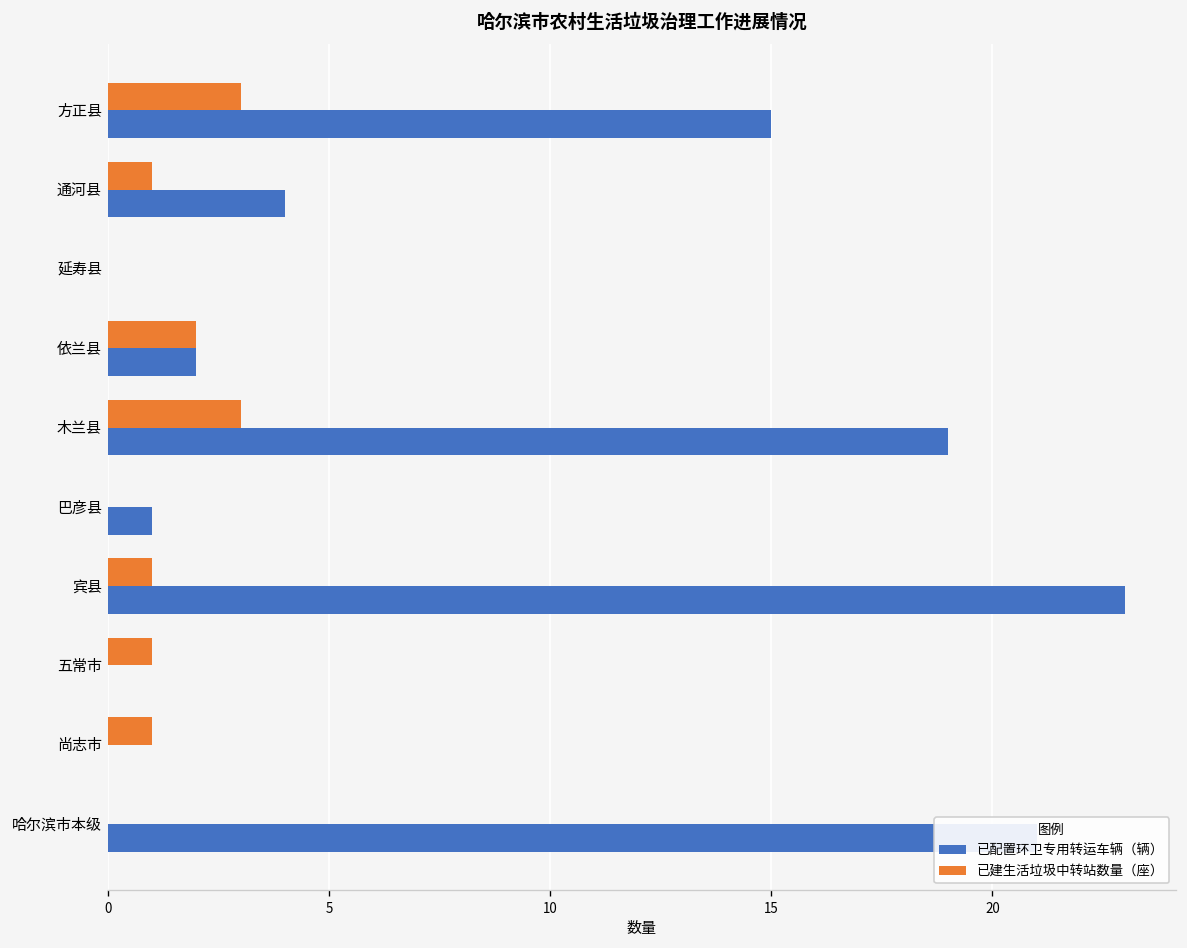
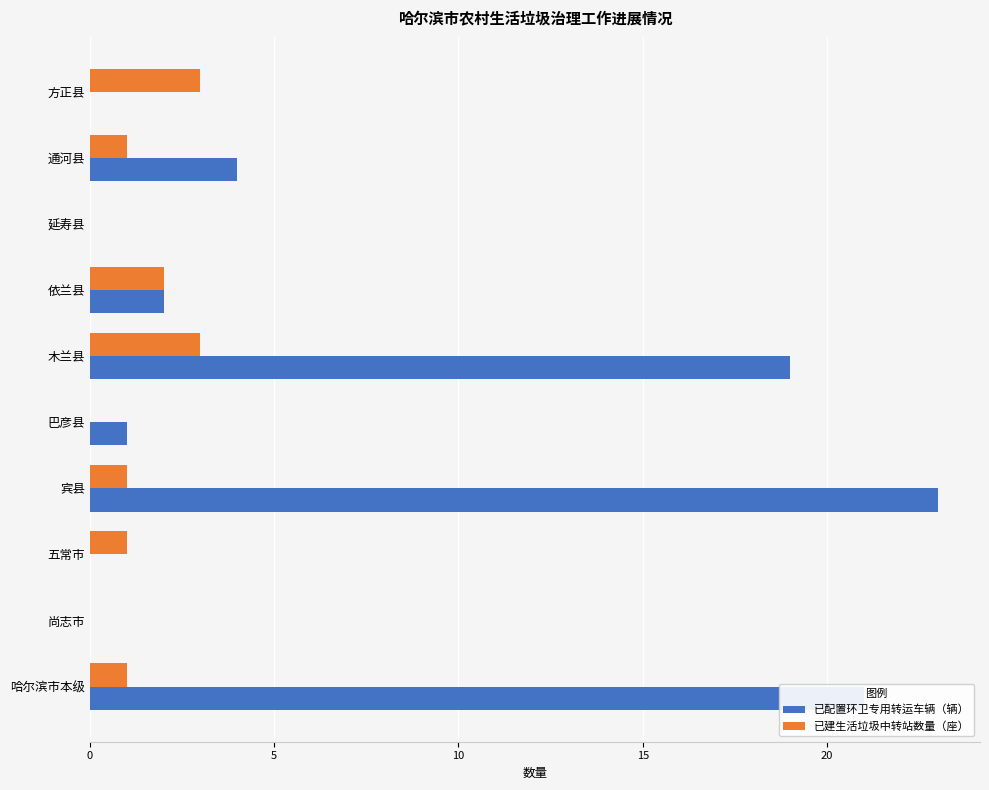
  {
    "已配置环卫专用转运车辆（辆）": {
-     "方正县": 15,
+     "方正县": 0,
      "通河县": 4,
      "延寿县": 0,
      "依兰县": 2,
      "木兰县": 19,
      "巴彦县": 1,
      "宾县": 23,
      "五常市": 0,
      "尚志市": 0
    },
    "已建生活垃圾中转站数量（座）": {
      "方正县": 3,
      "通河县": 1,
      "延寿县": 0,
      "依兰县": 2,
      "木兰县": 3,
      "巴彦县": 0,
      "宾县": 1,
      "五常市": 1,
-     "尚志市": 1,
-     "哈尔滨市本级": 0
+     "尚志市": 0,
+     "哈尔滨市本级": 1
    }
  }
